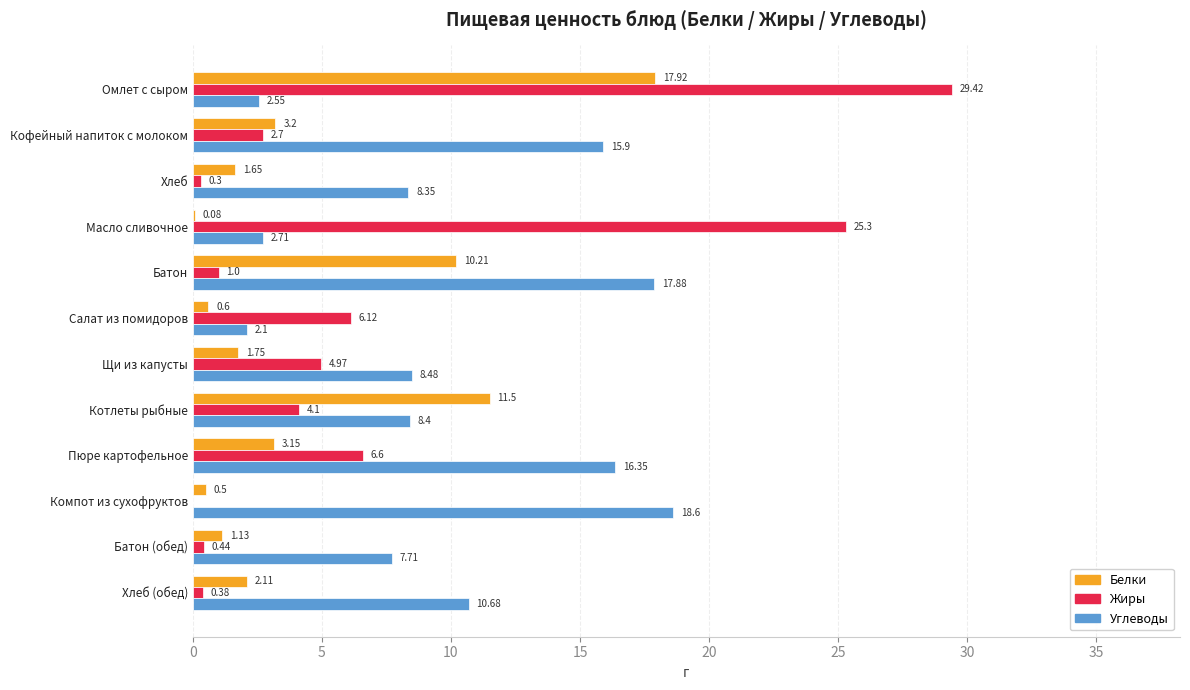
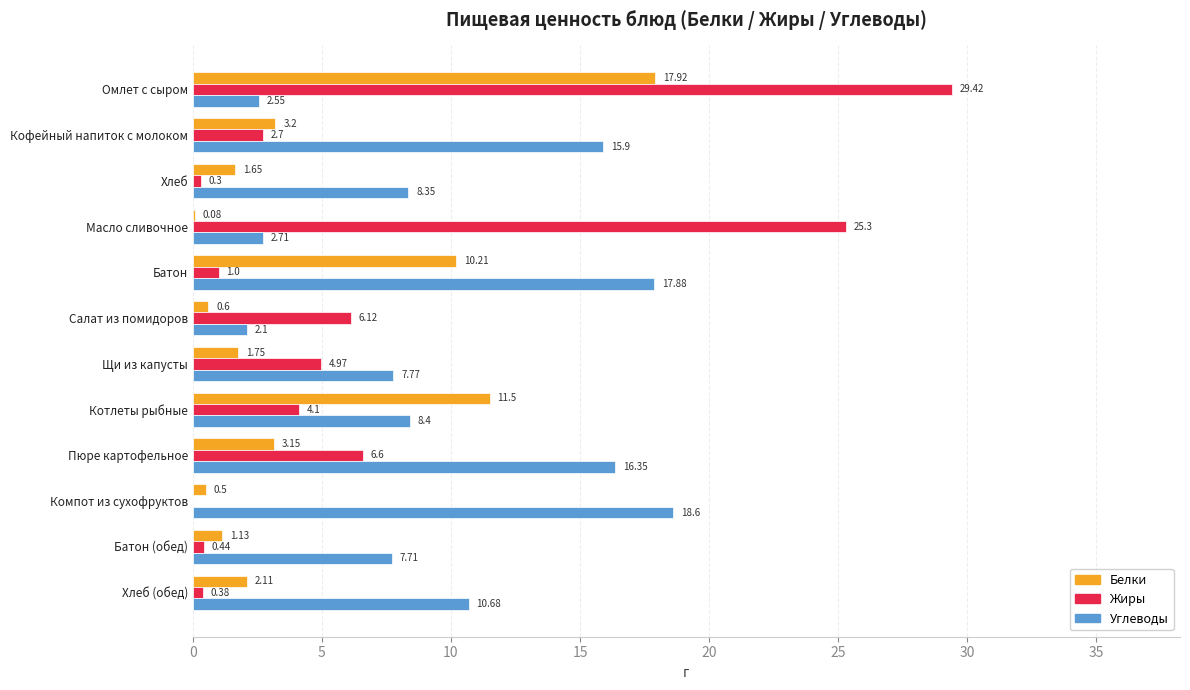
  {
    "Белки": {
      "Омлет с сыром": 17.92,
      "Кофейный напиток с молоком": 3.2,
      "Хлеб": 1.65,
      "Масло сливочное": 0.08,
      "Батон": 10.21,
      "Салат из помидоров": 0.6,
      "Щи из капусты": 1.75,
      "Котлеты рыбные": 11.5,
      "Пюре картофельное": 3.15,
      "Компот из сухофруктов": 0.5,
      "Батон (обед)": 1.13,
      "Хлеб (обед)": 2.11
    },
    "Жиры": {
      "Омлет с сыром": 29.42,
      "Кофейный напиток с молоком": 2.7,
      "Хлеб": 0.3,
      "Масло сливочное": 25.3,
      "Батон": 1.0,
      "Салат из помидоров": 6.12,
      "Щи из капусты": 4.97,
      "Котлеты рыбные": 4.1,
      "Пюре картофельное": 6.6,
      "Батон (обед)": 0.44,
      "Хлеб (обед)": 0.38
    },
    "Углеводы": {
      "Омлет с сыром": 2.55,
      "Кофейный напиток с молоком": 15.9,
      "Хлеб": 8.35,
      "Масло сливочное": 2.71,
      "Батон": 17.88,
      "Салат из помидоров": 2.1,
-     "Щи из капусты": 8.48,
+     "Щи из капусты": 7.77,
      "Котлеты рыбные": 8.4,
      "Пюре картофельное": 16.35,
      "Компот из сухофруктов": 18.6,
      "Батон (обед)": 7.71,
      "Хлеб (обед)": 10.68
    }
  }
